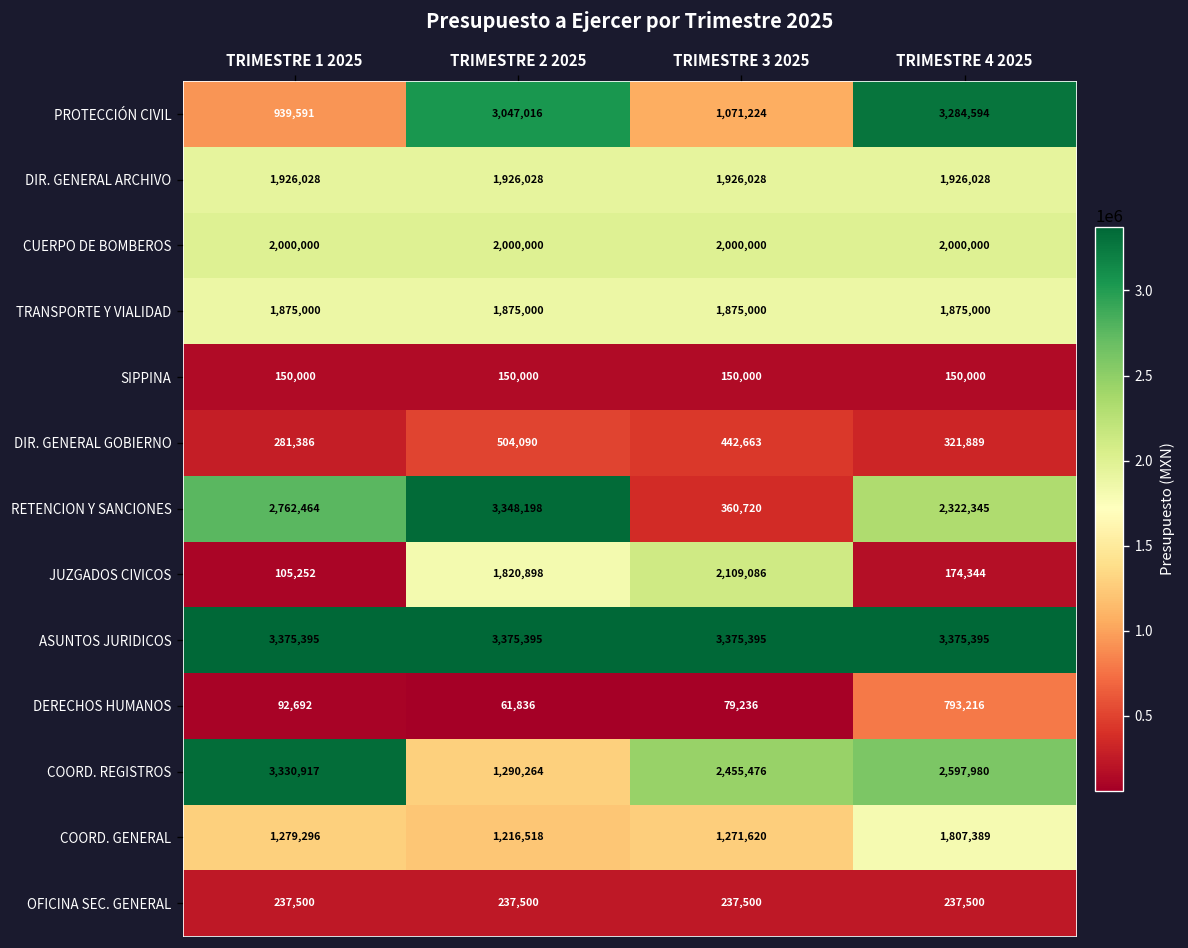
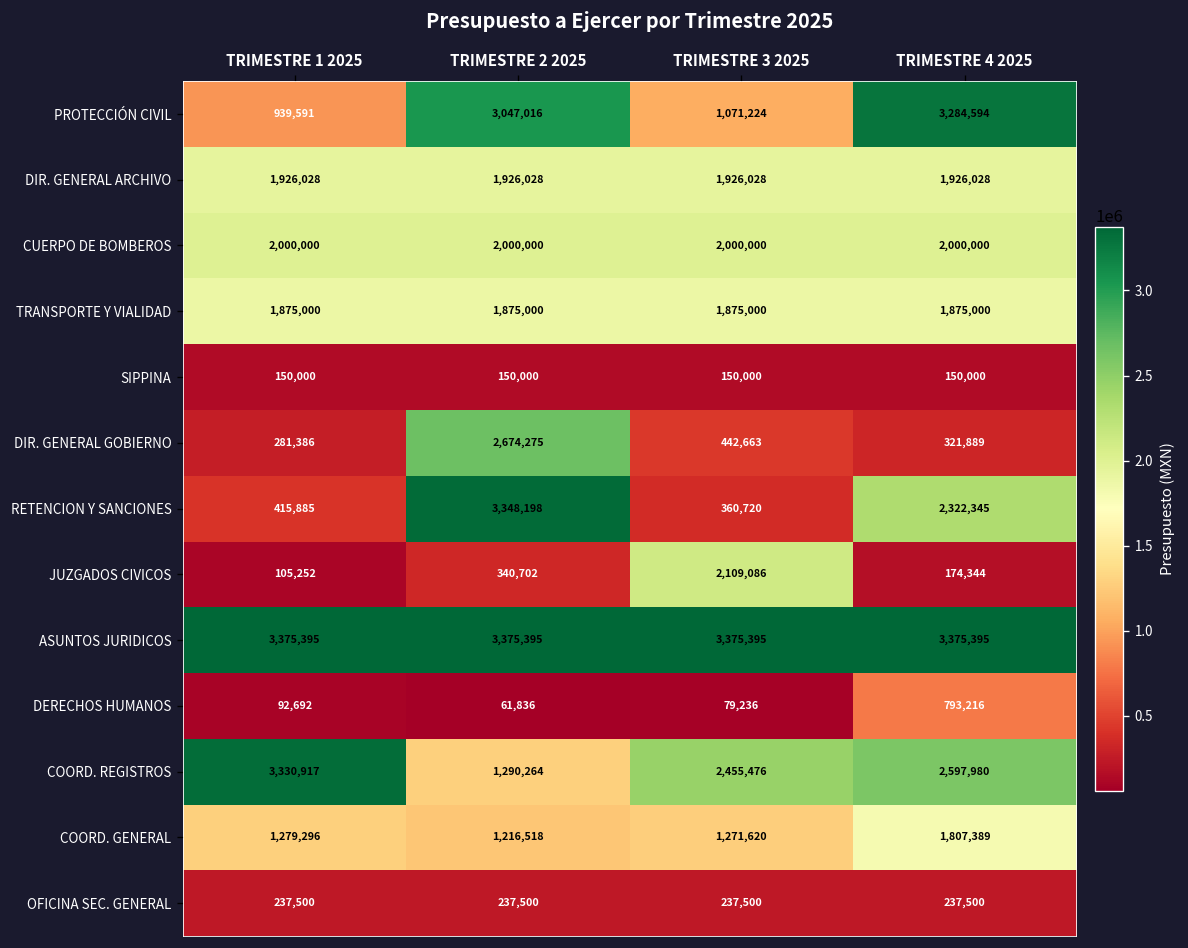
  {
    "PROTECCIÓN CIVIL": {
      "TRIMESTRE 1 2025": "939,591",
      "TRIMESTRE 2 2025": "3,047,016",
      "TRIMESTRE 3 2025": "1,071,224",
      "TRIMESTRE 4 2025": "3,284,594"
    },
    "DIR. GENERAL ARCHIVO": {
      "TRIMESTRE 1 2025": "1,926,028",
      "TRIMESTRE 2 2025": "1,926,028",
      "TRIMESTRE 3 2025": "1,926,028",
      "TRIMESTRE 4 2025": "1,926,028"
    },
    "CUERPO DE BOMBEROS": {
      "TRIMESTRE 1 2025": "2,000,000",
      "TRIMESTRE 2 2025": "2,000,000",
      "TRIMESTRE 3 2025": "2,000,000",
      "TRIMESTRE 4 2025": "2,000,000"
    },
    "TRANSPORTE Y VIALIDAD": {
      "TRIMESTRE 1 2025": "1,875,000",
      "TRIMESTRE 2 2025": "1,875,000",
      "TRIMESTRE 3 2025": "1,875,000",
      "TRIMESTRE 4 2025": "1,875,000"
    },
    "SIPPINA": {
      "TRIMESTRE 1 2025": "150,000",
      "TRIMESTRE 2 2025": "150,000",
      "TRIMESTRE 3 2025": "150,000",
      "TRIMESTRE 4 2025": "150,000"
    },
    "DIR. GENERAL GOBIERNO": {
      "TRIMESTRE 1 2025": "281,386",
-     "TRIMESTRE 2 2025": "504,090",
+     "TRIMESTRE 2 2025": "2,674,275",
      "TRIMESTRE 3 2025": "442,663",
      "TRIMESTRE 4 2025": "321,889"
    },
    "RETENCION Y SANCIONES": {
-     "TRIMESTRE 1 2025": "2,762,464",
+     "TRIMESTRE 1 2025": "415,885",
      "TRIMESTRE 2 2025": "3,348,198",
      "TRIMESTRE 3 2025": "360,720",
      "TRIMESTRE 4 2025": "2,322,345"
    },
    "JUZGADOS CIVICOS": {
      "TRIMESTRE 1 2025": "105,252",
-     "TRIMESTRE 2 2025": "1,820,898",
+     "TRIMESTRE 2 2025": "340,702",
      "TRIMESTRE 3 2025": "2,109,086",
      "TRIMESTRE 4 2025": "174,344"
    },
    "ASUNTOS JURIDICOS": {
      "TRIMESTRE 1 2025": "3,375,395",
      "TRIMESTRE 2 2025": "3,375,395",
      "TRIMESTRE 3 2025": "3,375,395",
      "TRIMESTRE 4 2025": "3,375,395"
    },
    "DERECHOS HUMANOS": {
      "TRIMESTRE 1 2025": "92,692",
      "TRIMESTRE 2 2025": "61,836",
      "TRIMESTRE 3 2025": "79,236",
      "TRIMESTRE 4 2025": "793,216"
    },
    "COORD. REGISTROS": {
      "TRIMESTRE 1 2025": "3,330,917",
      "TRIMESTRE 2 2025": "1,290,264",
      "TRIMESTRE 3 2025": "2,455,476",
      "TRIMESTRE 4 2025": "2,597,980"
    },
    "COORD. GENERAL": {
      "TRIMESTRE 1 2025": "1,279,296",
      "TRIMESTRE 2 2025": "1,216,518",
      "TRIMESTRE 3 2025": "1,271,620",
      "TRIMESTRE 4 2025": "1,807,389"
    },
    "OFICINA SEC. GENERAL": {
      "TRIMESTRE 1 2025": "237,500",
      "TRIMESTRE 2 2025": "237,500",
      "TRIMESTRE 3 2025": "237,500",
      "TRIMESTRE 4 2025": "237,500"
    }
  }
